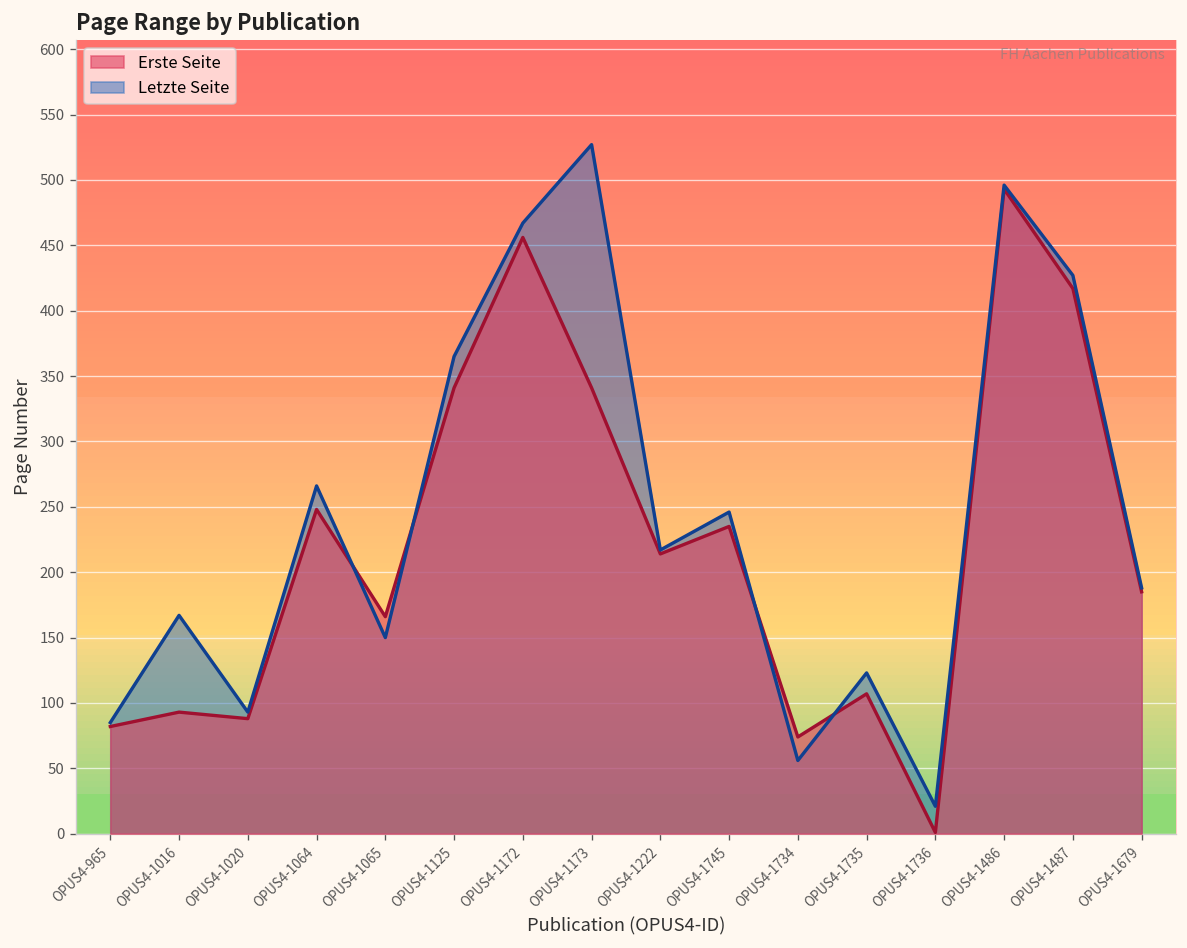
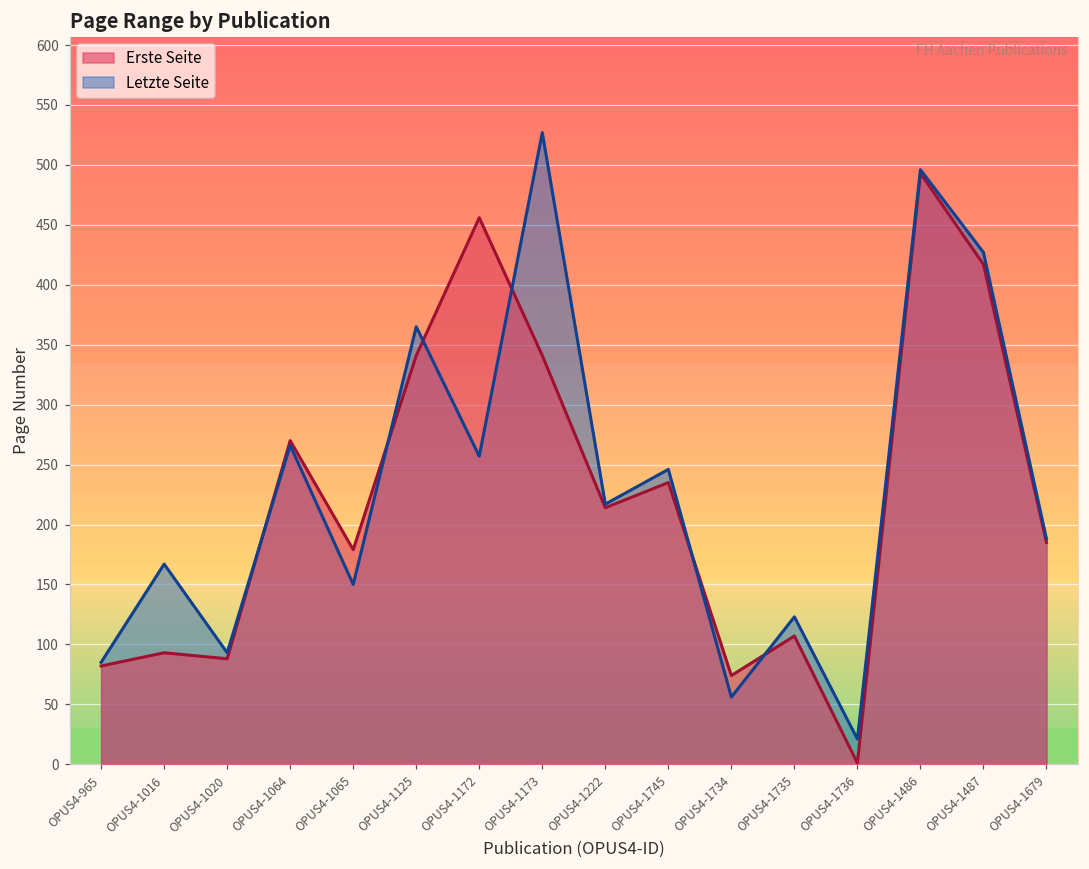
  {
    "Erste Seite": {
      "OPUS4-965": 82,
      "OPUS4-1016": 93,
      "OPUS4-1020": 88,
-     "OPUS4-1064": 248,
-     "OPUS4-1065": 166,
+     "OPUS4-1064": 270,
+     "OPUS4-1065": 179,
      "OPUS4-1125": 341,
      "OPUS4-1172": 456,
      "OPUS4-1173": 341,
      "OPUS4-1222": 214,
      "OPUS4-1745": 235,
      "OPUS4-1734": 74,
      "OPUS4-1735": 107,
      "OPUS4-1486": 493,
      "OPUS4-1487": 417,
      "OPUS4-1679": 185
    },
    "Letzte Seite": {
      "OPUS4-965": 85,
      "OPUS4-1016": 167,
      "OPUS4-1020": 93,
      "OPUS4-1064": 266,
      "OPUS4-1065": 150,
      "OPUS4-1125": 365,
-     "OPUS4-1172": 467,
+     "OPUS4-1172": 257,
      "OPUS4-1173": 527,
      "OPUS4-1222": 217,
      "OPUS4-1745": 246,
      "OPUS4-1734": 56,
      "OPUS4-1735": 123,
      "OPUS4-1486": 496,
      "OPUS4-1487": 427,
      "OPUS4-1679": 188
    }
  }
